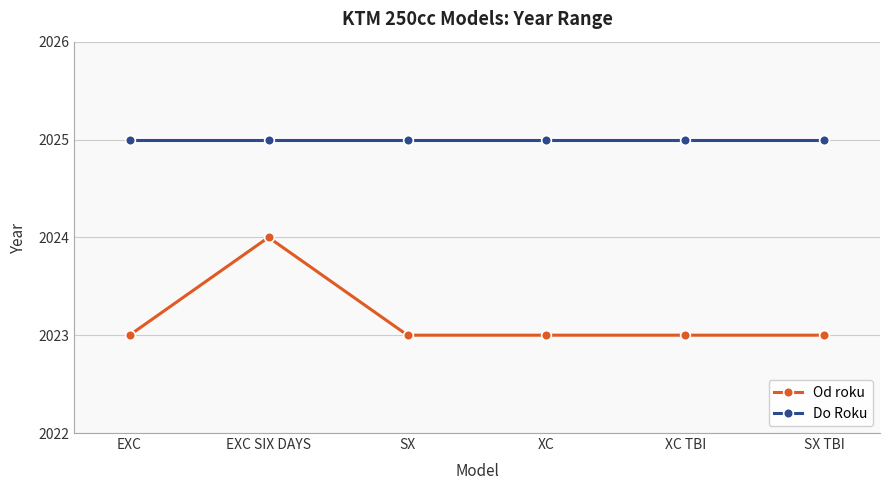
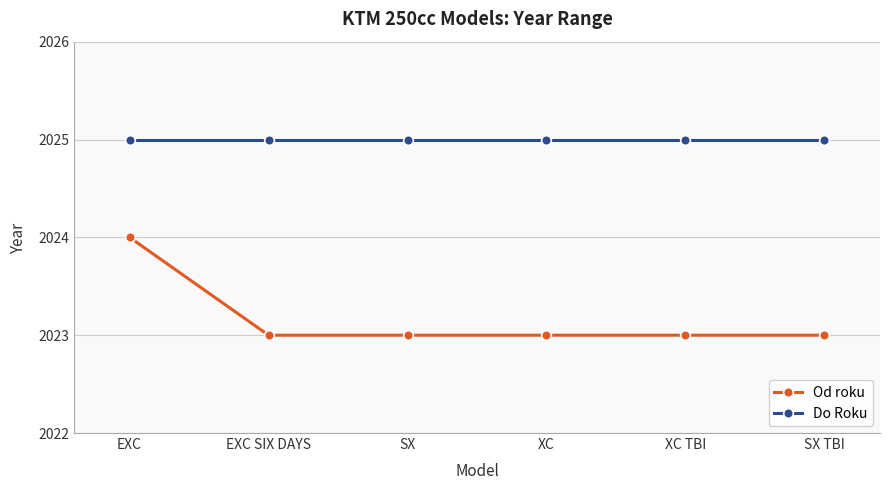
  {
    "Od roku": {
-     "EXC": 2023,
-     "EXC SIX DAYS": 2024,
+     "EXC": 2024,
+     "EXC SIX DAYS": 2023,
      "SX": 2023,
      "XC": 2023,
      "XC TBI": 2023,
      "SX TBI": 2023
    },
    "Do Roku": {
      "EXC": 2025,
      "EXC SIX DAYS": 2025,
      "SX": 2025,
      "XC": 2025,
      "XC TBI": 2025,
      "SX TBI": 2025
    }
  }
